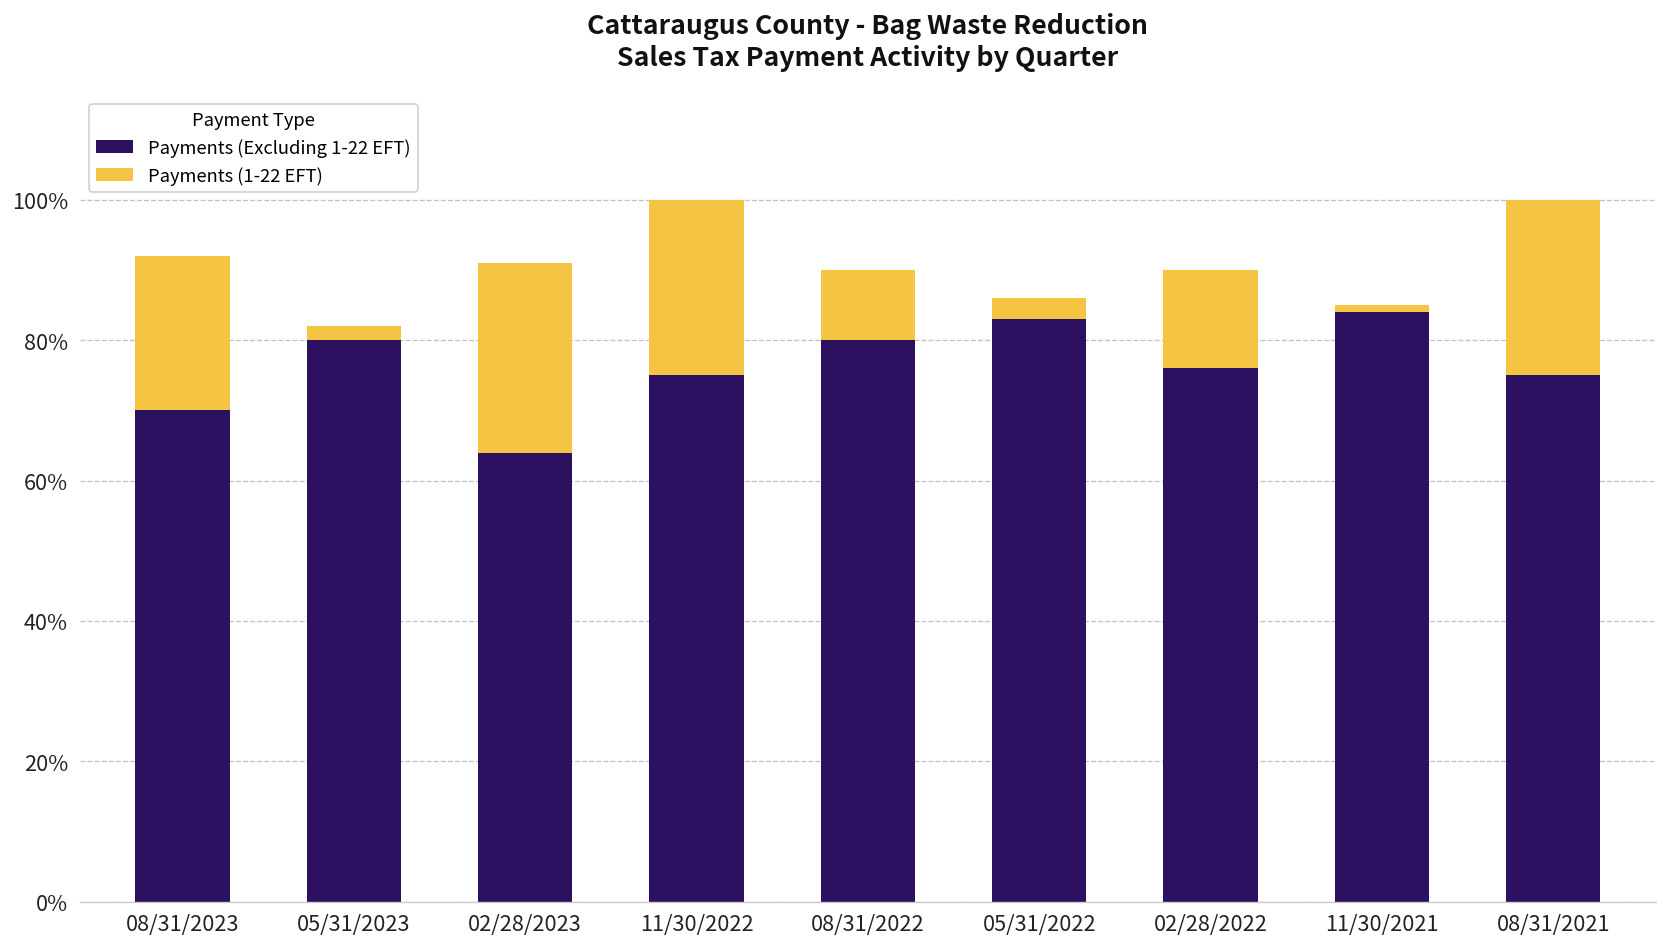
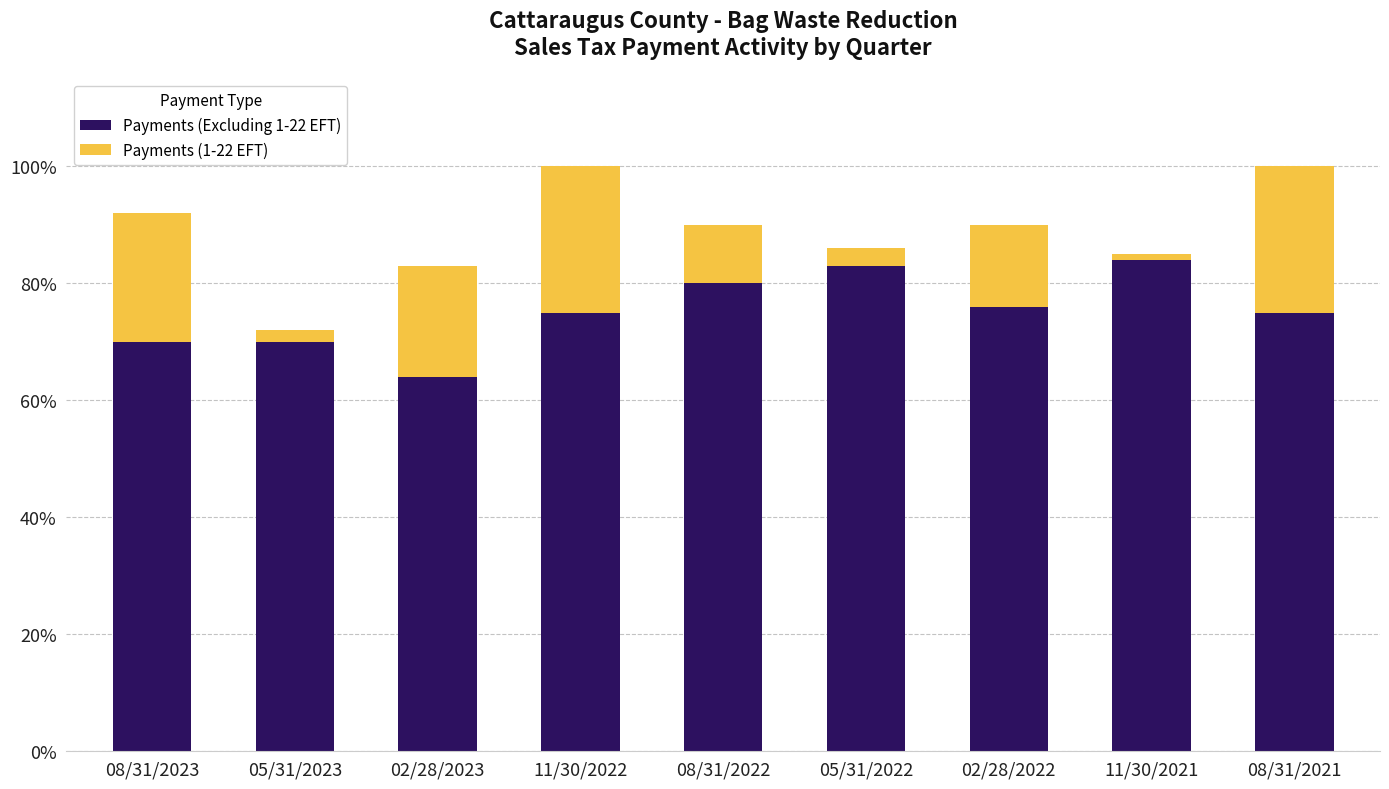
  {
    "Payments (Excluding 1-22 EFT)": {
      "08/31/2023": "70%",
-     "05/31/2023": "80%",
+     "05/31/2023": "70%",
      "02/28/2023": "64%",
      "11/30/2022": "75%",
      "08/31/2022": "80%",
      "05/31/2022": "83%",
      "02/28/2022": "76%",
      "11/30/2021": "84%",
      "08/31/2021": "75%"
    },
    "Payments (1-22 EFT)": {
      "08/31/2023": "22%",
      "05/31/2023": "2%",
-     "02/28/2023": "27%",
+     "02/28/2023": "19%",
      "11/30/2022": "25%",
      "08/31/2022": "10%",
      "05/31/2022": "3%",
      "02/28/2022": "14%",
      "11/30/2021": "1%",
      "08/31/2021": "25%"
    }
  }
